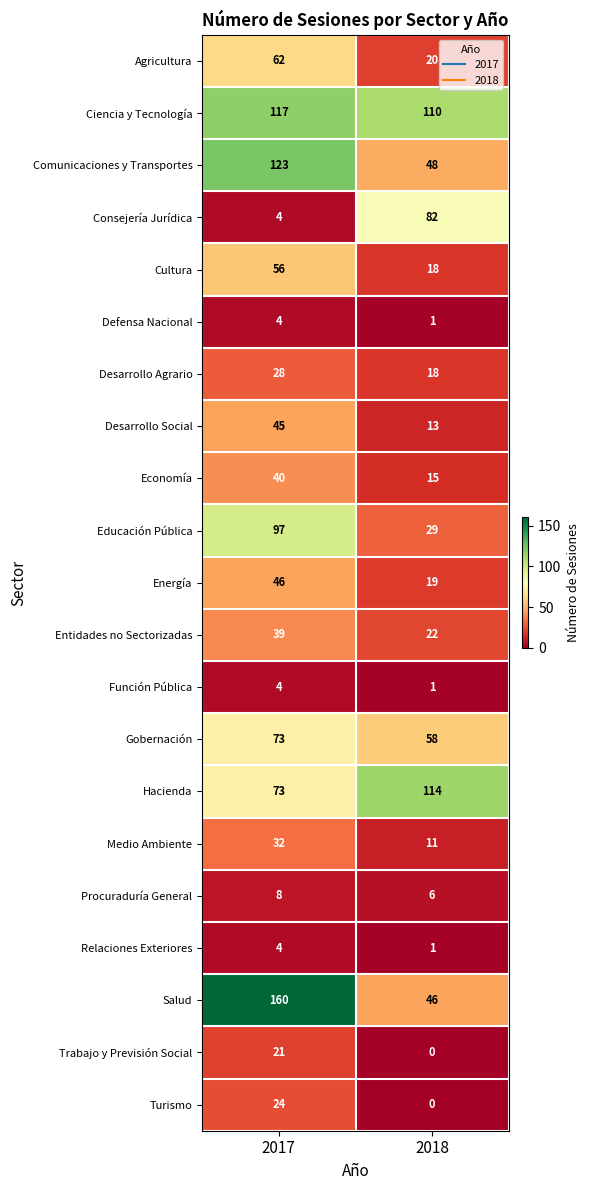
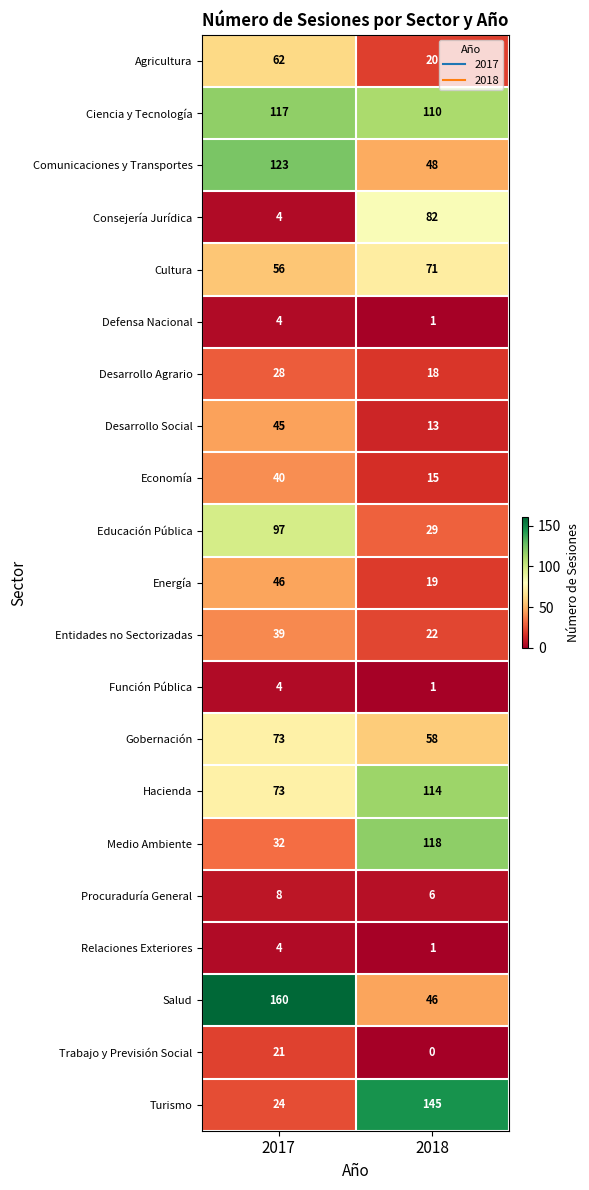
  {
    "Agricultura": {
      "2017": 62
    },
    "Ciencia y Tecnología": {
      "2017": 117,
      "2018": 110
    },
    "Comunicaciones y Transportes": {
      "2017": 123,
      "2018": 48
    },
    "Consejería Jurídica": {
      "2017": 4,
      "2018": 82
    },
    "Cultura": {
      "2017": 56,
-     "2018": 18
+     "2018": 71
    },
    "Defensa Nacional": {
      "2017": 4,
      "2018": 1
    },
    "Desarrollo Agrario": {
      "2017": 28,
      "2018": 18
    },
    "Desarrollo Social": {
      "2017": 45,
      "2018": 13
    },
    "Economía": {
      "2017": 40,
      "2018": 15
    },
    "Educación Pública": {
      "2017": 97,
      "2018": 29
    },
    "Energía": {
      "2017": 46,
      "2018": 19
    },
    "Entidades no Sectorizadas": {
      "2017": 39,
      "2018": 22
    },
    "Función Pública": {
      "2017": 4,
      "2018": 1
    },
    "Gobernación": {
      "2017": 73,
      "2018": 58
    },
    "Hacienda": {
      "2017": 73,
      "2018": 114
    },
    "Medio Ambiente": {
      "2017": 32,
-     "2018": 11
+     "2018": 118
    },
    "Procuraduría General": {
      "2017": 8,
      "2018": 6
    },
    "Relaciones Exteriores": {
      "2017": 4,
      "2018": 1
    },
    "Salud": {
      "2017": 160,
      "2018": 46
    },
    "Trabajo y Previsión Social": {
      "2017": 21,
      "2018": 0
    },
    "Turismo": {
      "2017": 24,
-     "2018": 0
+     "2018": 145
    }
  }
